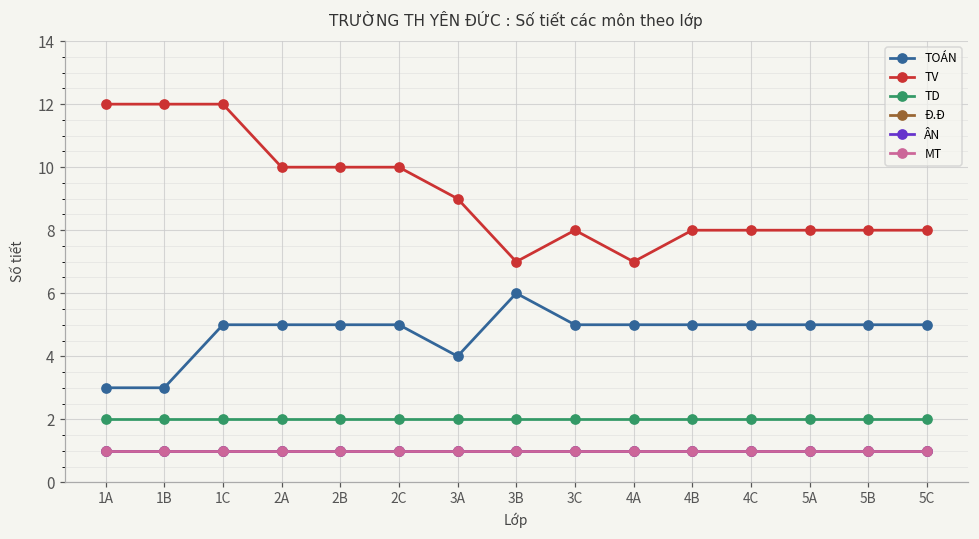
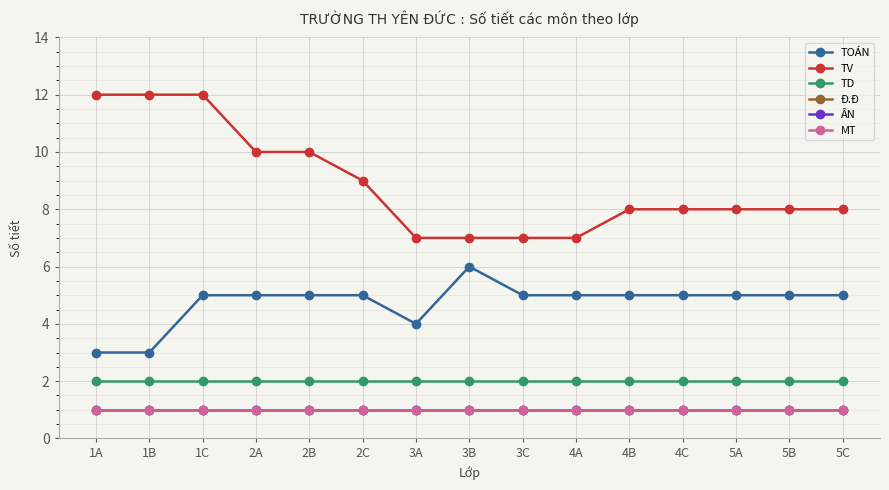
  {
    "TOÁN": {
      "1A": 3,
      "1B": 3,
      "1C": 5,
      "2A": 5,
      "2B": 5,
      "2C": 5,
      "3A": 4,
      "3B": 6,
      "3C": 5,
      "4A": 5,
      "4B": 5,
      "4C": 5,
      "5A": 5,
      "5B": 5,
      "5C": 5
    },
    "TV": {
      "1A": 12,
      "1B": 12,
      "1C": 12,
      "2A": 10,
      "2B": 10,
-     "2C": 10,
-     "3A": 9,
+     "2C": 9,
+     "3A": 7,
      "3B": 7,
-     "3C": 8,
+     "3C": 7,
      "4A": 7,
      "4B": 8,
      "4C": 8,
      "5A": 8,
      "5B": 8,
      "5C": 8
    },
    "TD": {
      "1A": 2,
      "1B": 2,
      "1C": 2,
      "2A": 2,
      "2B": 2,
      "2C": 2,
      "3A": 2,
      "3B": 2,
      "3C": 2,
      "4A": 2,
      "4B": 2,
      "4C": 2,
      "5A": 2,
      "5B": 2,
      "5C": 2
    },
    "MT": {
      "1A": 1,
      "1B": 1,
      "1C": 1,
      "2A": 1,
      "2B": 1,
      "2C": 1,
      "3A": 1,
      "3B": 1,
      "3C": 1,
      "4A": 1,
      "4B": 1,
      "4C": 1,
      "5A": 1,
      "5B": 1,
      "5C": 1
    }
  }
